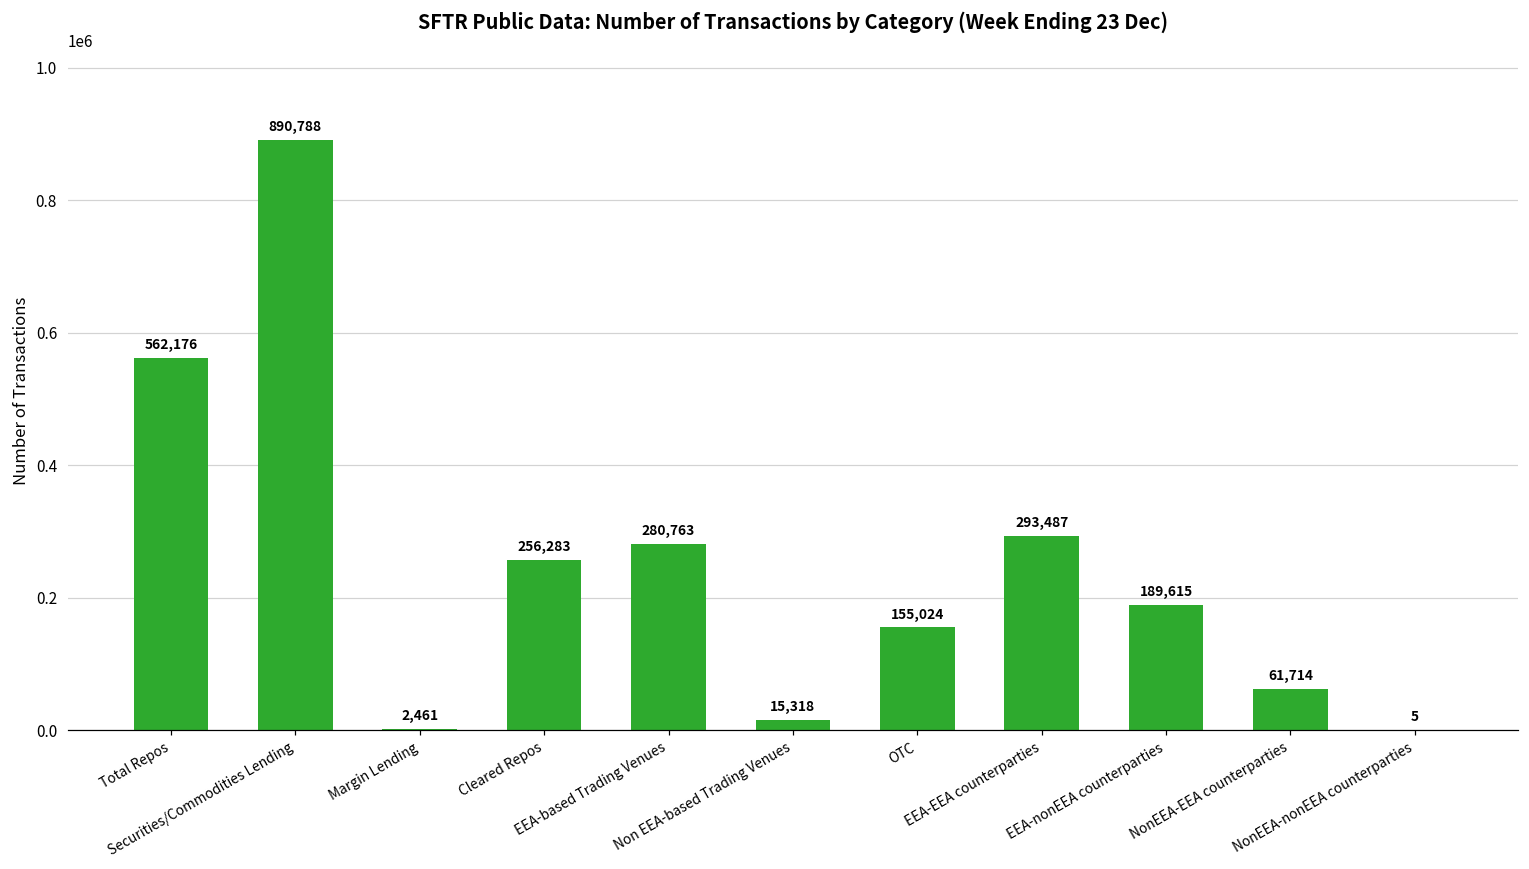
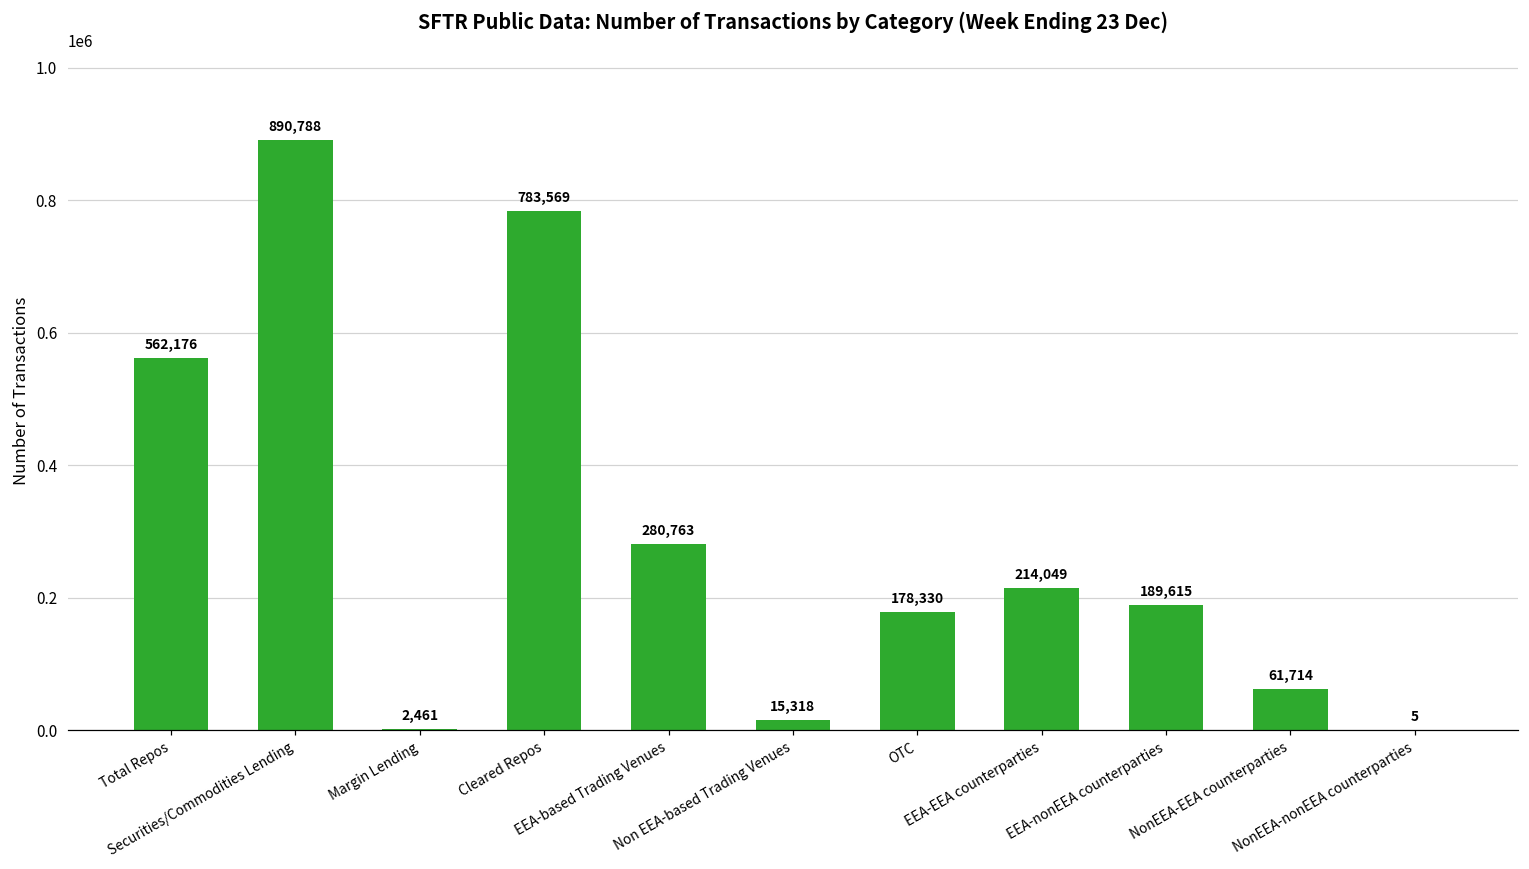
  {
    "Total Repos": "562,176",
    "Securities/Commodities Lending": "890,788",
    "Margin Lending": "2,461",
-   "Cleared Repos": "256,283",
+   "Cleared Repos": "783,569",
    "EEA-based Trading Venues": "280,763",
    "Non EEA-based Trading Venues": "15,318",
-   "OTC": "155,024",
-   "EEA-EEA counterparties": "293,487",
+   "OTC": "178,330",
+   "EEA-EEA counterparties": "214,049",
    "EEA-nonEEA counterparties": "189,615",
    "NonEEA-EEA counterparties": "61,714",
    "NonEEA-nonEEA counterparties": "5"
  }
